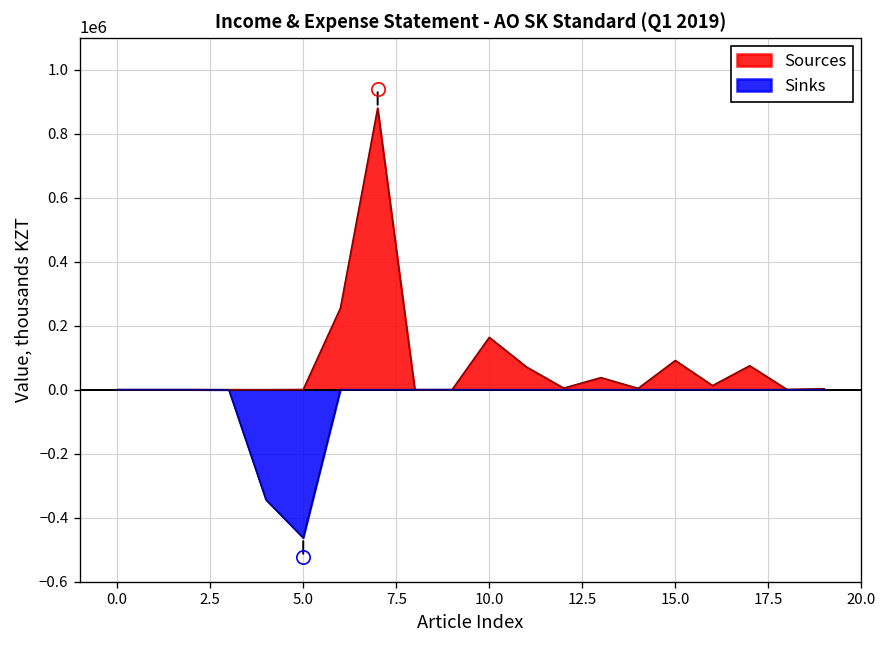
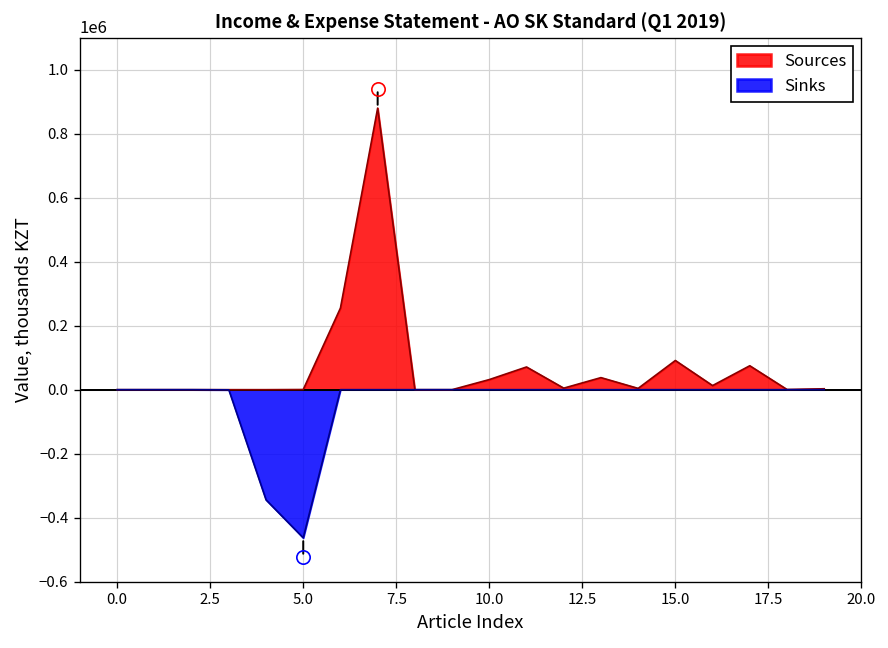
  {
    "Sources": {
-     "10.0": 160000,
+     "10.0": 30000,
      "15.0": 90000
    }
  }
